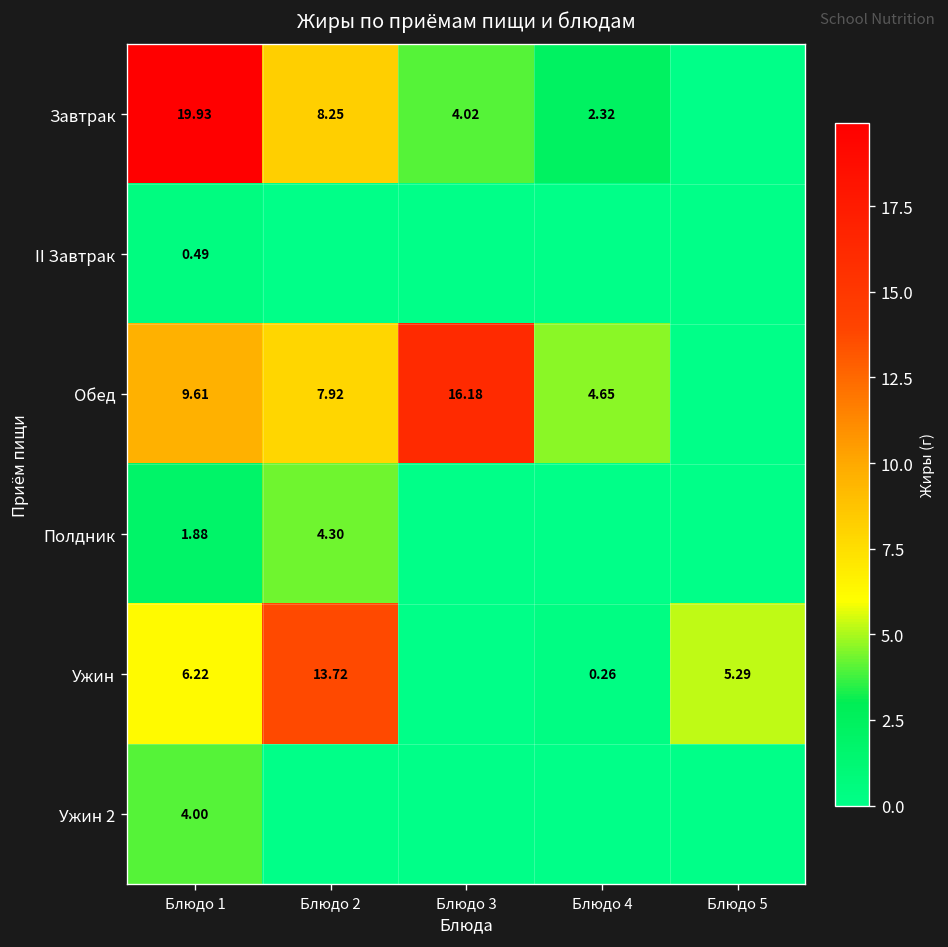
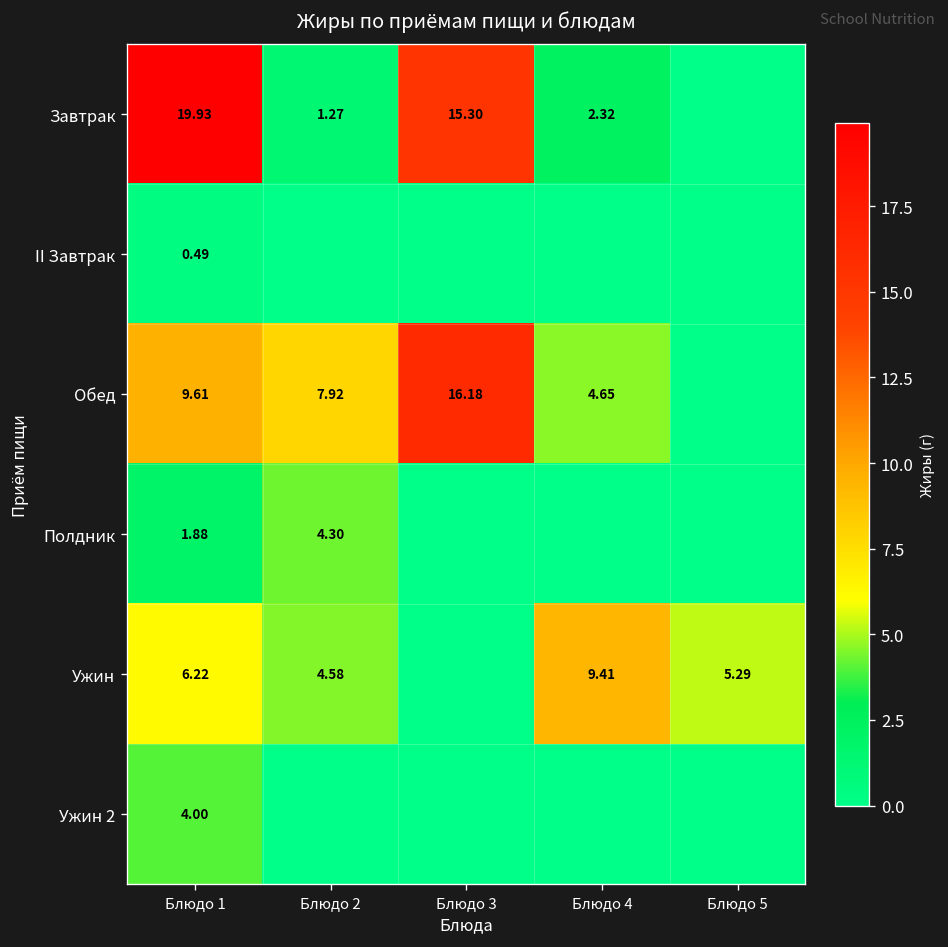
  {
    "Завтрак": {
      "Блюдо 1": 19.93,
-     "Блюдо 2": 8.25,
-     "Блюдо 3": 4.02,
+     "Блюдо 2": 1.27,
+     "Блюдо 3": 15.30,
      "Блюдо 4": 2.32
    },
    "II Завтрак": {
      "Блюдо 1": 0.49
    },
    "Обед": {
      "Блюдо 1": 9.61,
      "Блюдо 2": 7.92,
      "Блюдо 3": 16.18,
      "Блюдо 4": 4.65
    },
    "Полдник": {
      "Блюдо 1": 1.88,
      "Блюдо 2": 4.30
    },
    "Ужин": {
      "Блюдо 1": 6.22,
-     "Блюдо 2": 13.72,
-     "Блюдо 4": 0.26,
+     "Блюдо 2": 4.58,
+     "Блюдо 4": 9.41,
      "Блюдо 5": 5.29
    },
    "Ужин 2": {
      "Блюдо 1": 4.00
    }
  }
